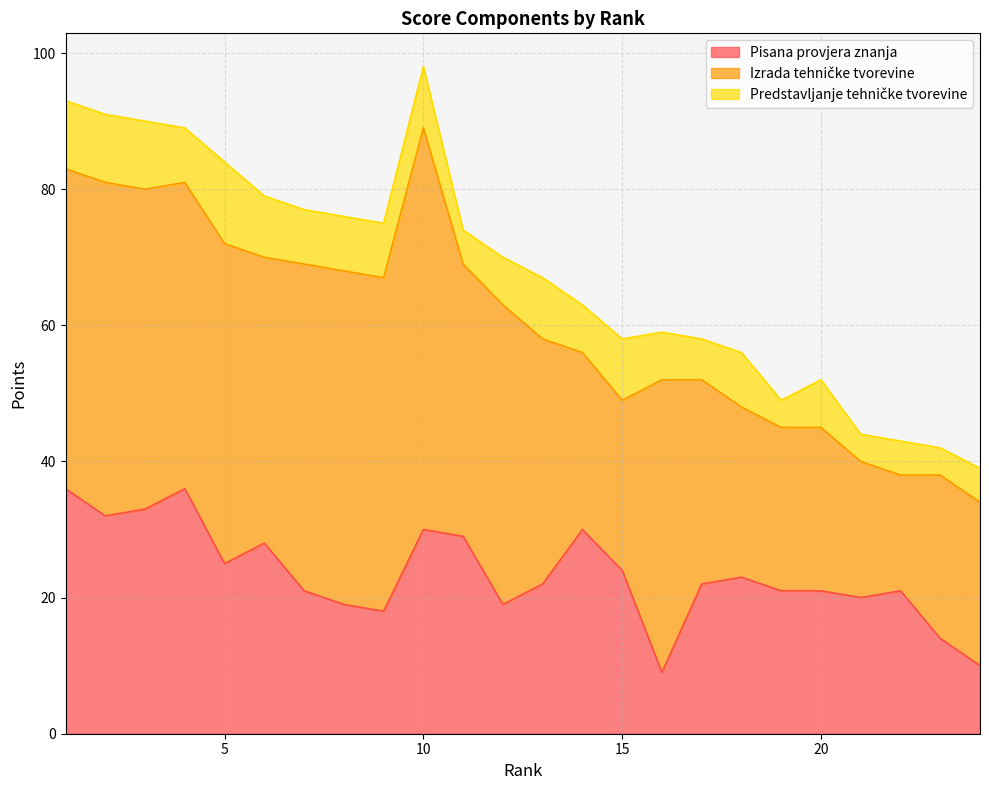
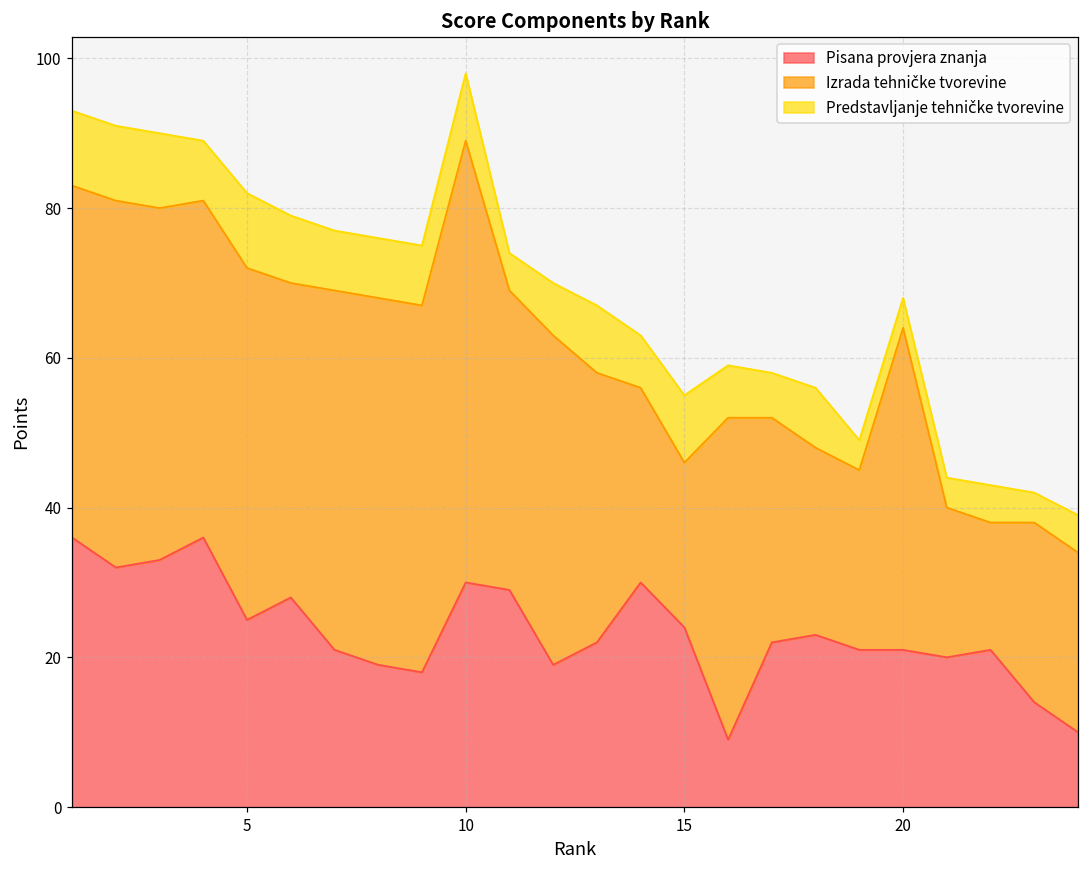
  {
    "Pisana provjera znanja": {
      "5": 25,
      "10": 30,
      "15": 24,
      "20": 21
    },
    "Izrada tehničke tvorevine": {
      "5": 47,
      "10": 59,
-     "15": 25,
-     "20": 24
+     "15": 22,
+     "20": 43
    },
    "Predstavljanje tehničke tvorevine": {
-     "5": 12,
+     "5": 10,
      "10": 9,
      "15": 9,
-     "20": 7
+     "20": 4
    }
  }
